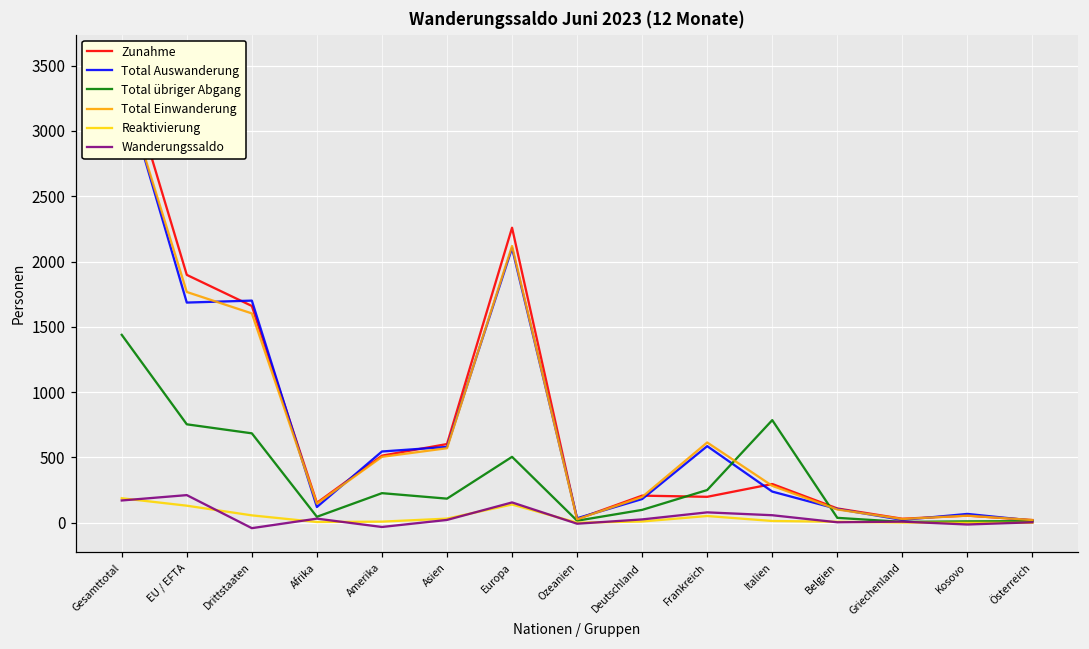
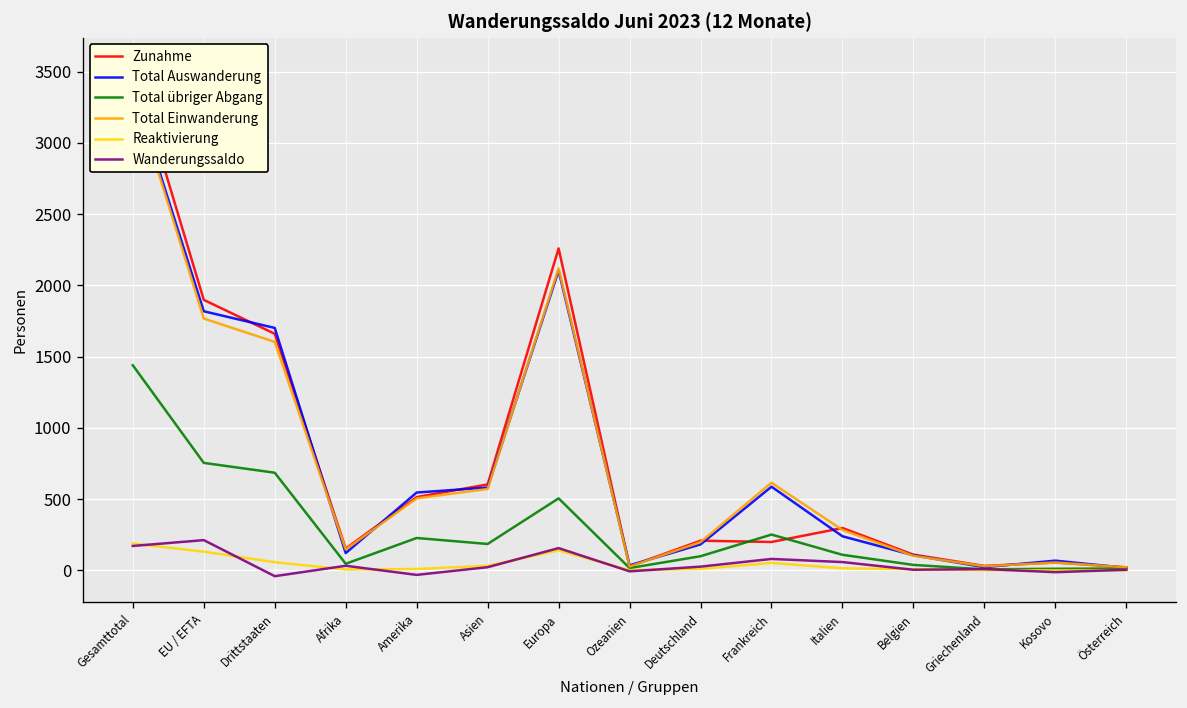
  {
    "Zunahme": {
      "EU / EFTA": 1900,
      "Drittstaaten": 1660,
      "Asien": 600,
      "Europa": 2260,
      "Frankreich": 200
    },
    "Total Auswanderung": {
-     "EU / EFTA": 1690,
+     "EU / EFTA": 1820,
      "Drittstaaten": 1700,
      "Afrika": 120,
      "Amerika": 550,
      "Frankreich": 590,
      "Italien": 240
    },
    "Total übriger Abgang": {
      "Gesamttotal": 1440,
      "EU / EFTA": 750,
      "Drittstaaten": 690,
      "Amerika": 230,
      "Asien": 190,
      "Europa": 510,
      "Deutschland": 100,
      "Frankreich": 250,
-     "Italien": 790,
+     "Italien": 110,
      "Belgien": 40
    },
    "Wanderungssaldo": {
      "EU / EFTA": 210,
      "Drittstaaten": -40,
      "Amerika": -30,
      "Frankreich": 80,
      "Italien": 60
    }
  }
